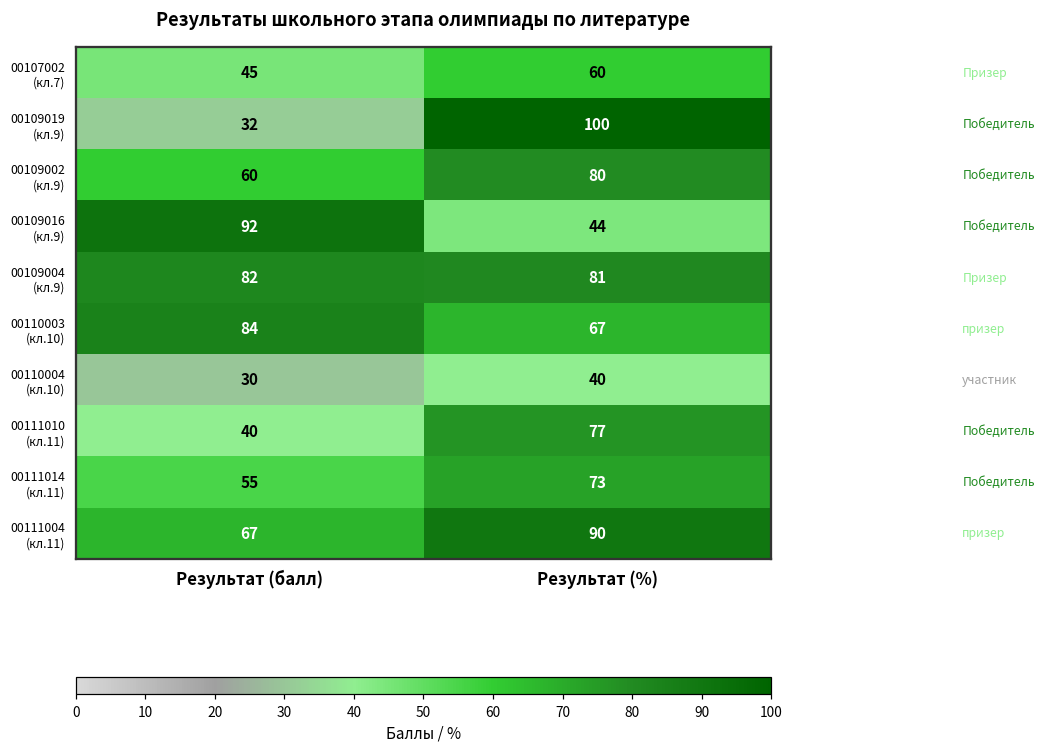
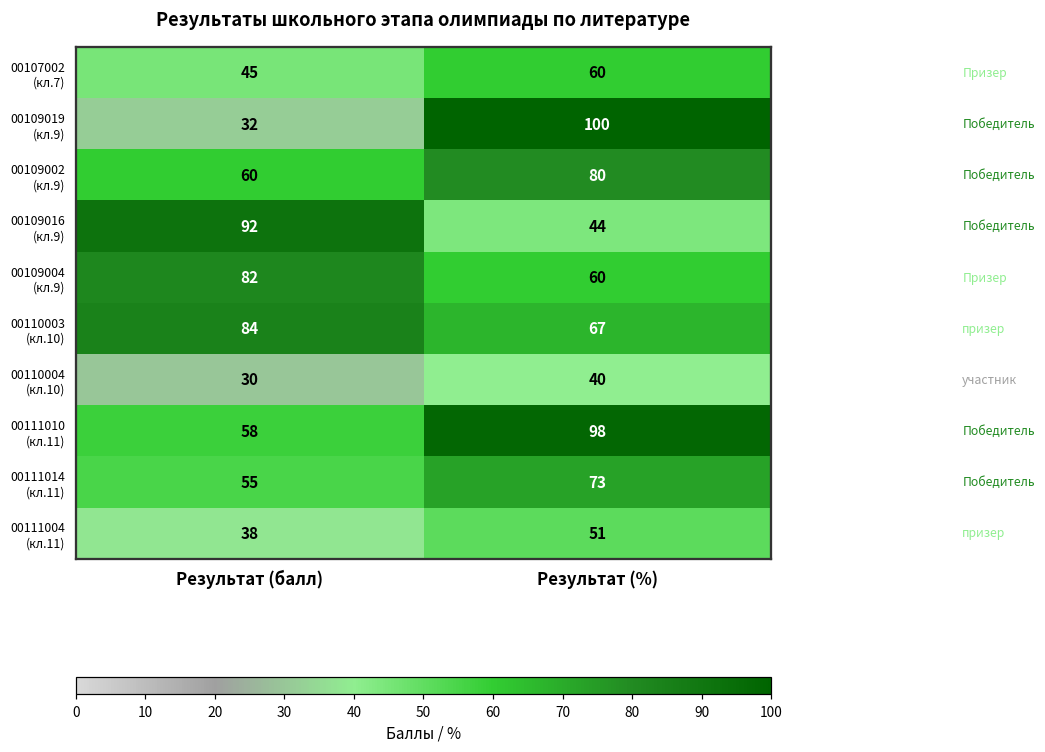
  {
    "00107002 (кл.7)": {
      "Результат (балл)": 45,
      "Результат (%)": 60
    },
    "00109019 (кл.9)": {
      "Результат (балл)": 32,
      "Результат (%)": 100
    },
    "00109002 (кл.9)": {
      "Результат (балл)": 60,
      "Результат (%)": 80
    },
    "00109016 (кл.9)": {
      "Результат (балл)": 92,
      "Результат (%)": 44
    },
    "00109004 (кл.9)": {
      "Результат (балл)": 82,
-     "Результат (%)": 81
+     "Результат (%)": 60
    },
    "00110003 (кл.10)": {
      "Результат (балл)": 84,
      "Результат (%)": 67
    },
    "00110004 (кл.10)": {
      "Результат (балл)": 30,
      "Результат (%)": 40
    },
    "00111010 (кл.11)": {
-     "Результат (балл)": 40,
-     "Результат (%)": 77
+     "Результат (балл)": 58,
+     "Результат (%)": 98
    },
    "00111014 (кл.11)": {
      "Результат (балл)": 55,
      "Результат (%)": 73
    },
    "00111004 (кл.11)": {
-     "Результат (балл)": 67,
-     "Результат (%)": 90
+     "Результат (балл)": 38,
+     "Результат (%)": 51
    }
  }
